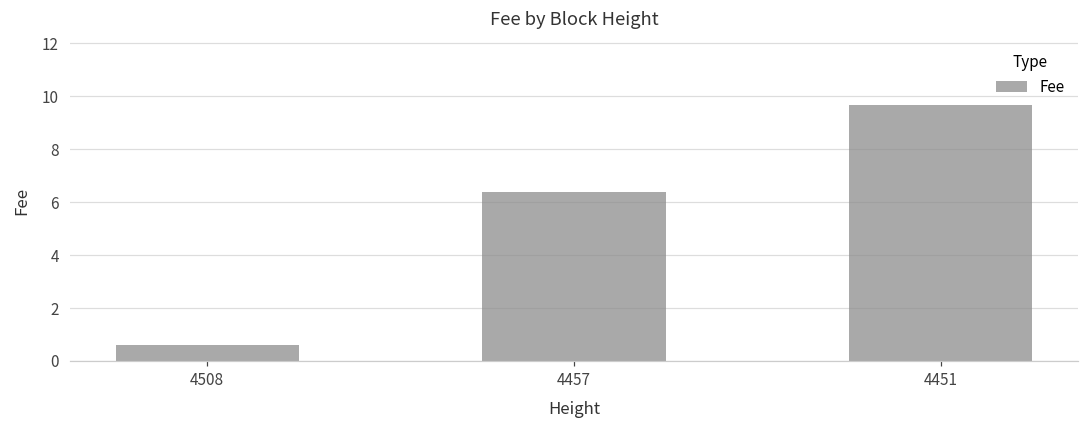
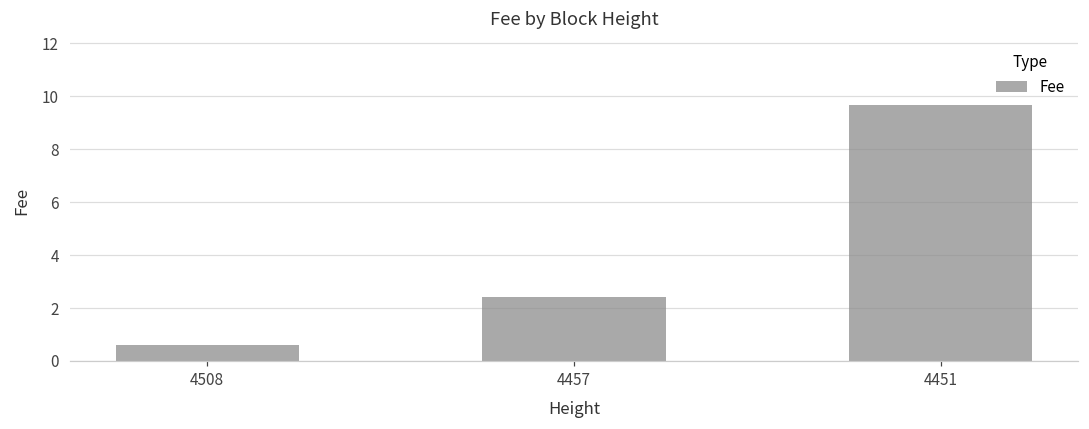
  {
    "4508": 0.6,
-   "4457": 6.4,
+   "4457": 2.4,
    "4451": 9.7
  }
